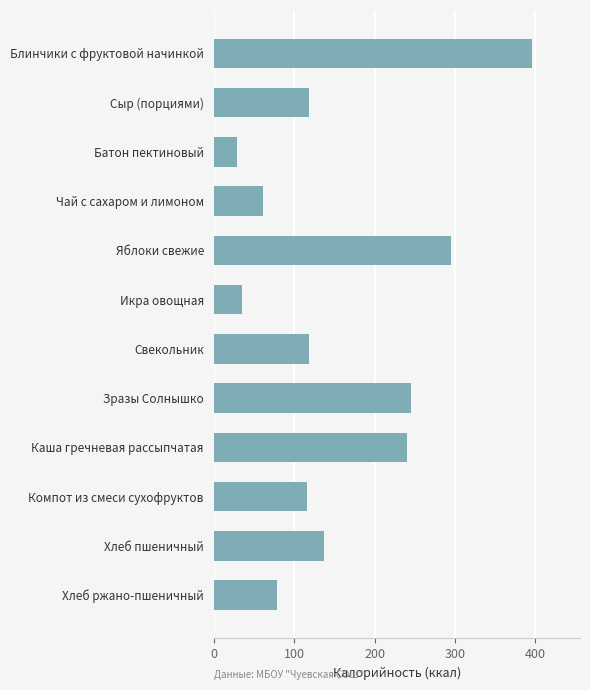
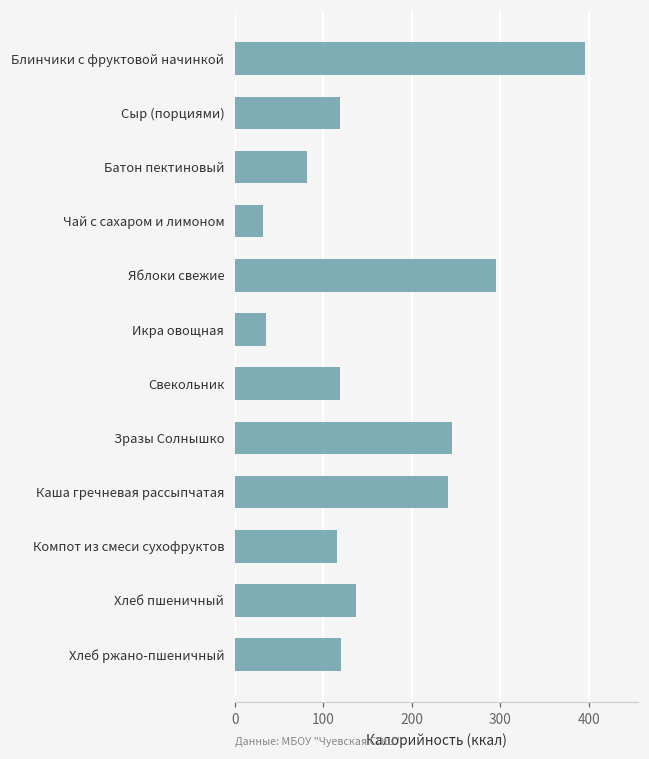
  {
    "Блинчики с фруктовой начинкой": 400,
    "Сыр (порциями)": 120,
-   "Батон пектиновый": 30,
-   "Чай с сахаром и лимоном": 60,
+   "Батон пектиновый": 80,
+   "Чай с сахаром и лимоном": 30,
    "Яблоки свежие": 300,
    "Икра овощная": 30,
    "Свекольник": 120,
    "Зразы Солнышко": 240,
    "Каша гречневая рассыпчатая": 240,
    "Компот из смеси сухофруктов": 120,
    "Хлеб пшеничный": 140,
-   "Хлеб ржано-пшеничный": 80
+   "Хлеб ржано-пшеничный": 120
  }
